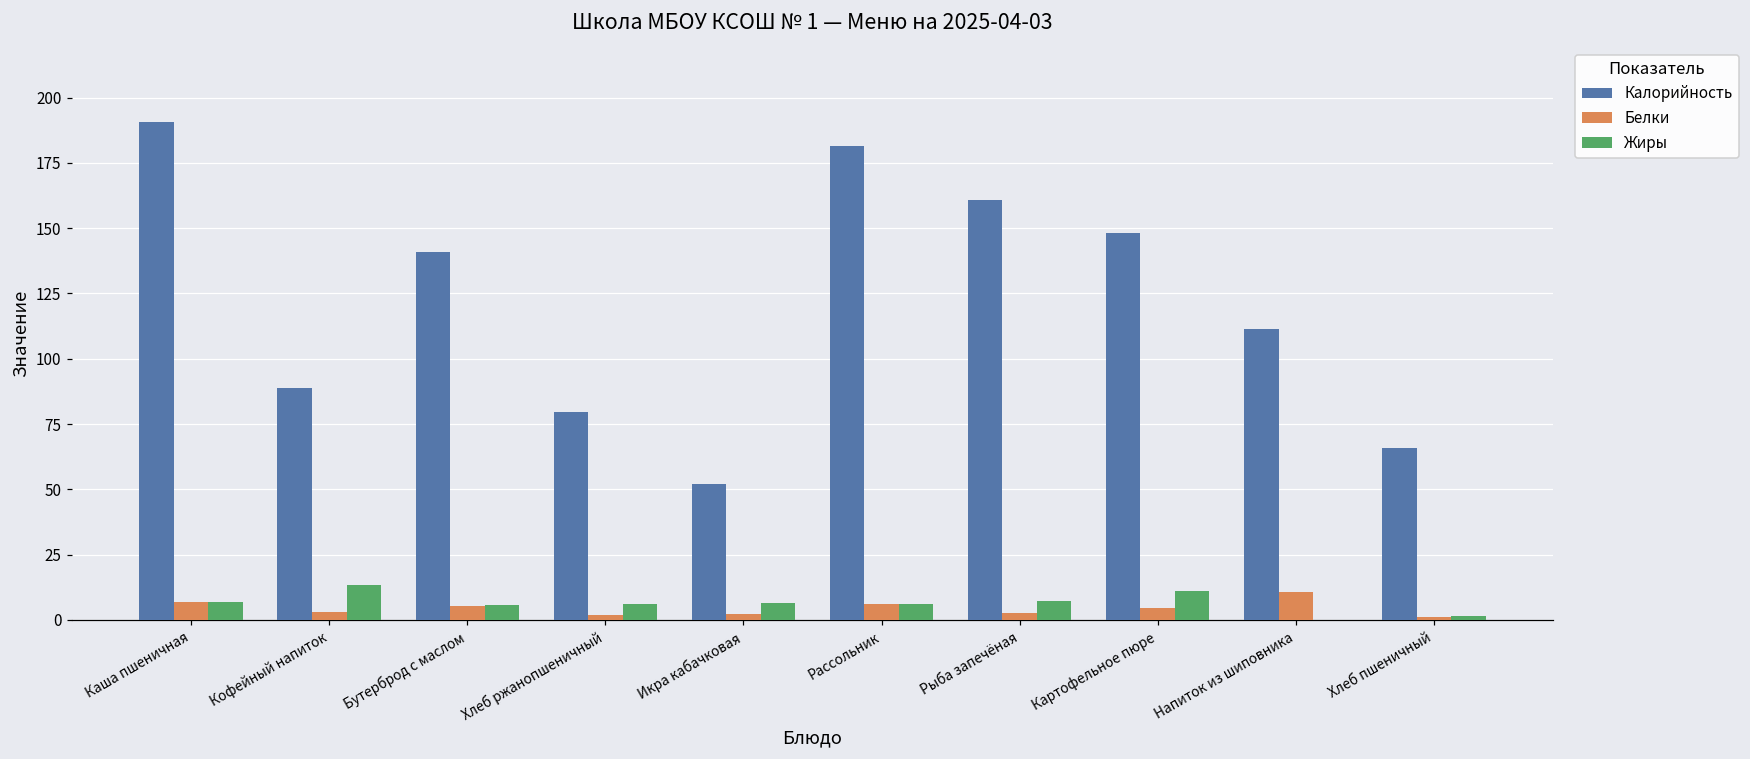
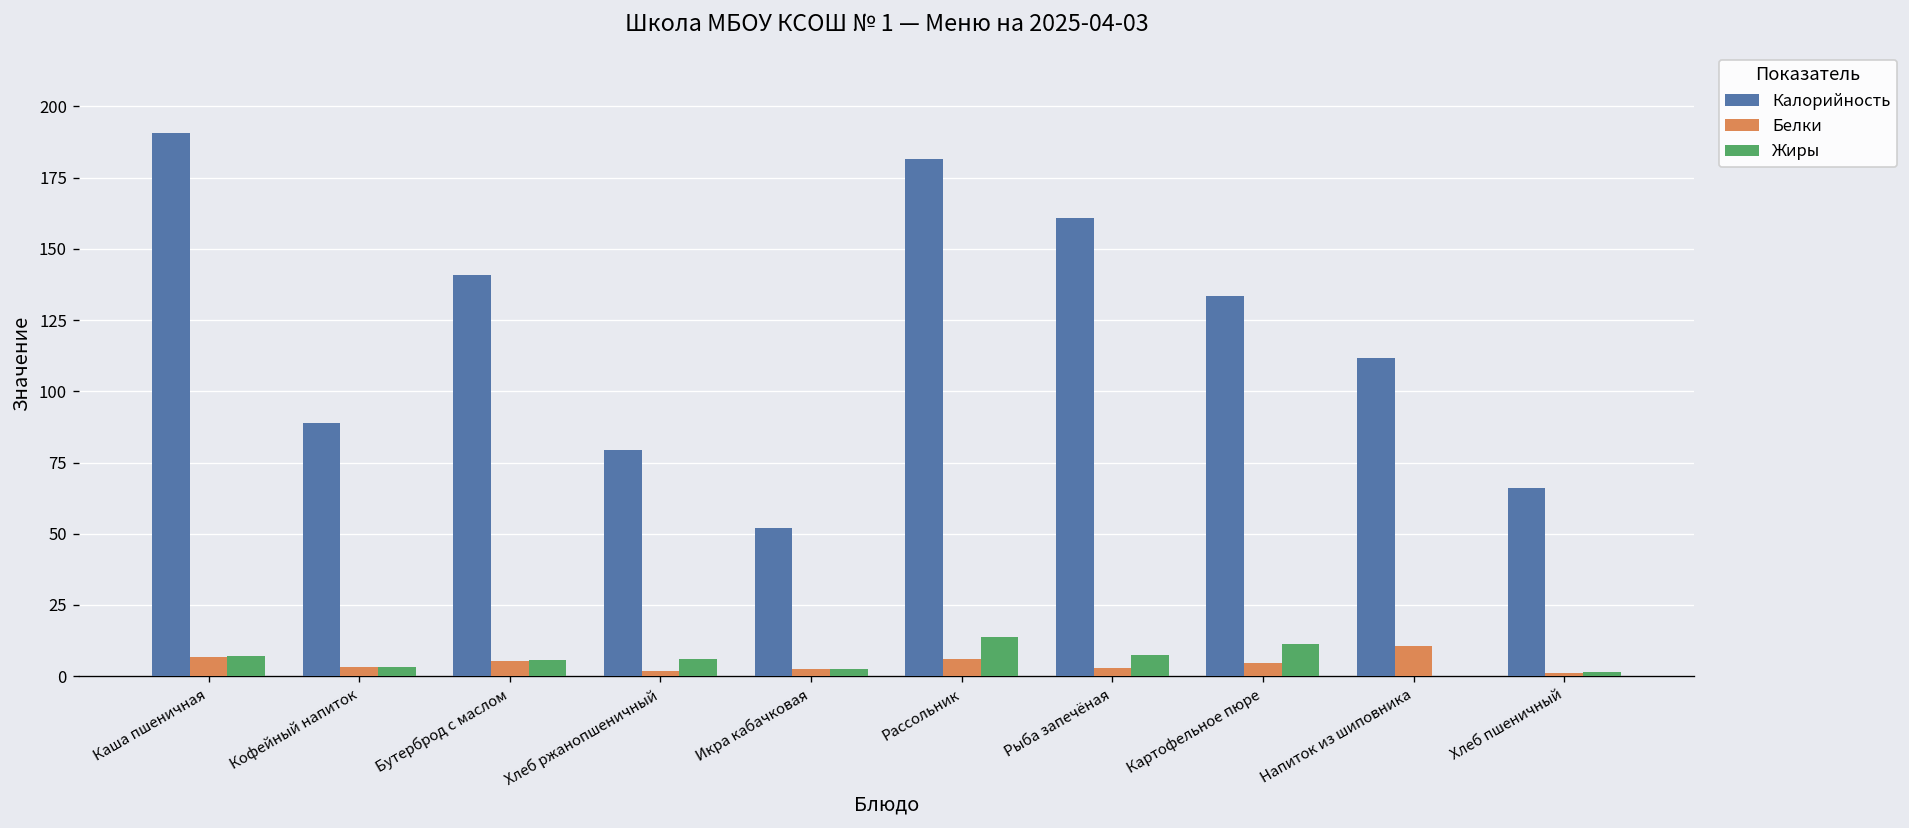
  {
    "Калорийность": {
      "Каша пшеничная": 191,
      "Кофейный напиток": 89,
      "Бутерброд с маслом": 141,
      "Хлеб ржанопшеничный": 80,
      "Икра кабачковая": 52,
      "Рассольник": 182,
      "Рыба запечёная": 161,
-     "Картофельное пюре": 148,
+     "Картофельное пюре": 134,
      "Напиток из шиповника": 112,
      "Хлеб пшеничный": 66
    },
    "Белки": {
      "Каша пшеничная": 7,
      "Кофейный напиток": 3,
      "Бутерброд с маслом": 5,
      "Хлеб ржанопшеничный": 2,
      "Икра кабачковая": 2,
      "Рассольник": 6,
      "Рыба запечёная": 3,
      "Картофельное пюре": 5,
      "Напиток из шиповника": 11,
      "Хлеб пшеничный": 1
    },
    "Жиры": {
      "Каша пшеничная": 7,
-     "Кофейный напиток": 13,
+     "Кофейный напиток": 3,
      "Бутерброд с маслом": 6,
      "Хлеб ржанопшеничный": 6,
-     "Икра кабачковая": 6,
-     "Рассольник": 6,
+     "Икра кабачковая": 3,
+     "Рассольник": 14,
      "Рыба запечёная": 7,
      "Картофельное пюре": 11,
      "Напиток из шиповника": 0,
      "Хлеб пшеничный": 2
    }
  }
